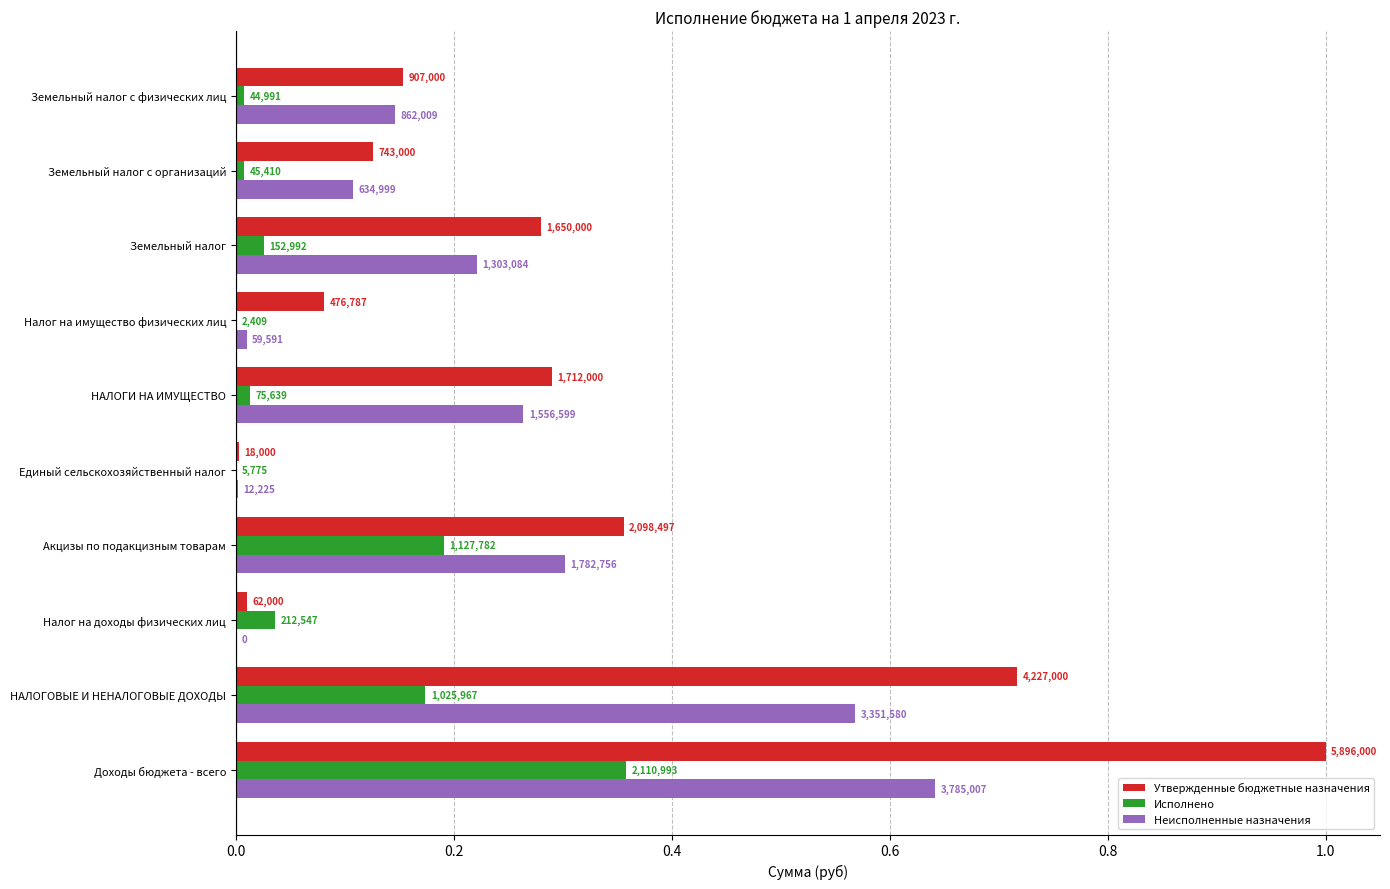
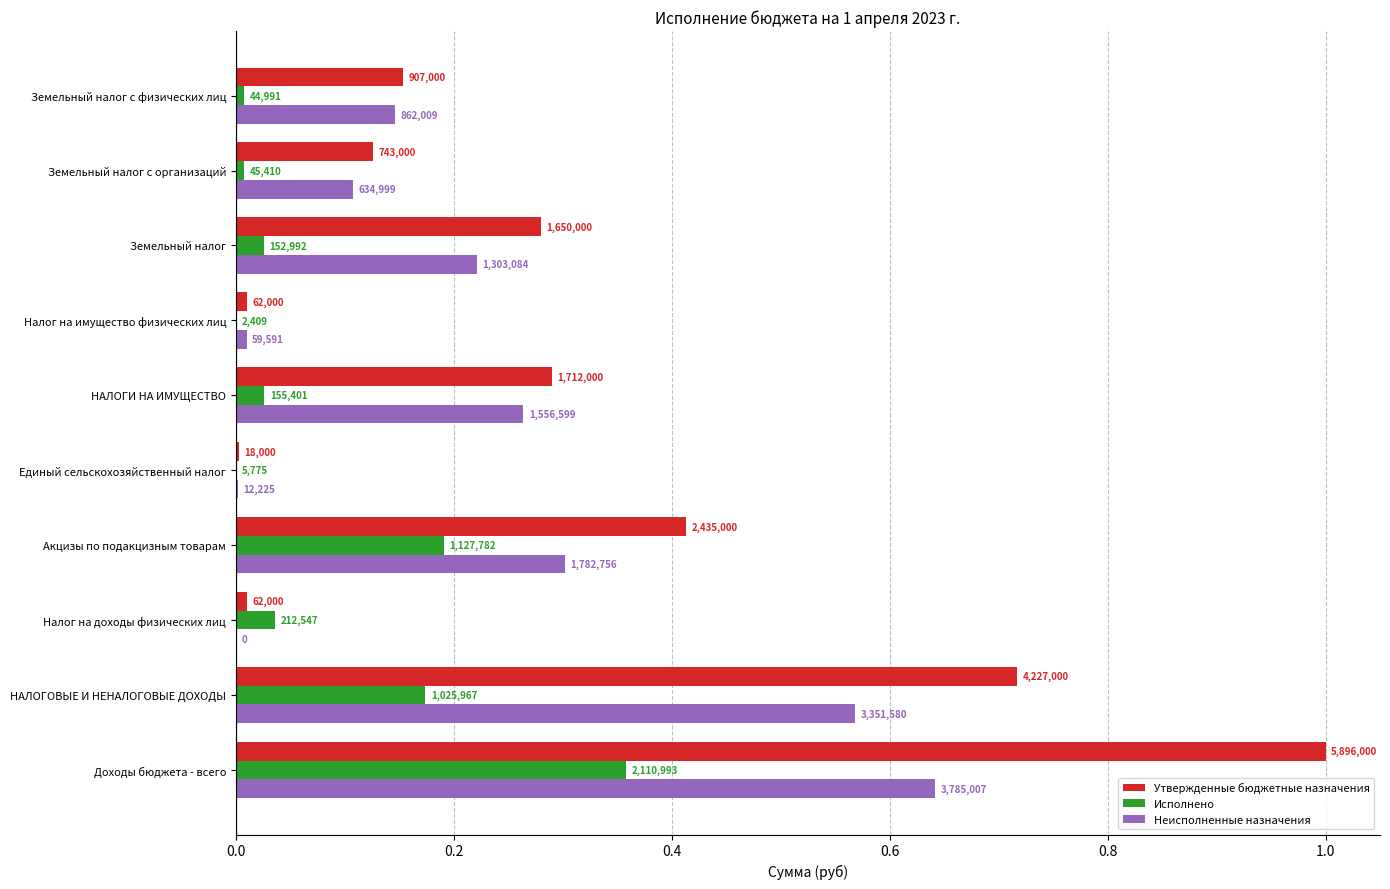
  {
    "Утвержденные бюджетные назначения": {
-     "Налог на имущество физических лиц": "476,787",
-     "Акцизы по подакцизным товарам": "2,098,497"
+     "Налог на имущество физических лиц": "62,000",
+     "Акцизы по подакцизным товарам": "2,435,000"
    },
    "Исполнено": {
-     "НАЛОГИ НА ИМУЩЕСТВО": "75,639"
+     "НАЛОГИ НА ИМУЩЕСТВО": "155,401"
    },
    "Неисполненные назначения": {
      "Налог на доходы физических лиц": "0"
    }
  }
